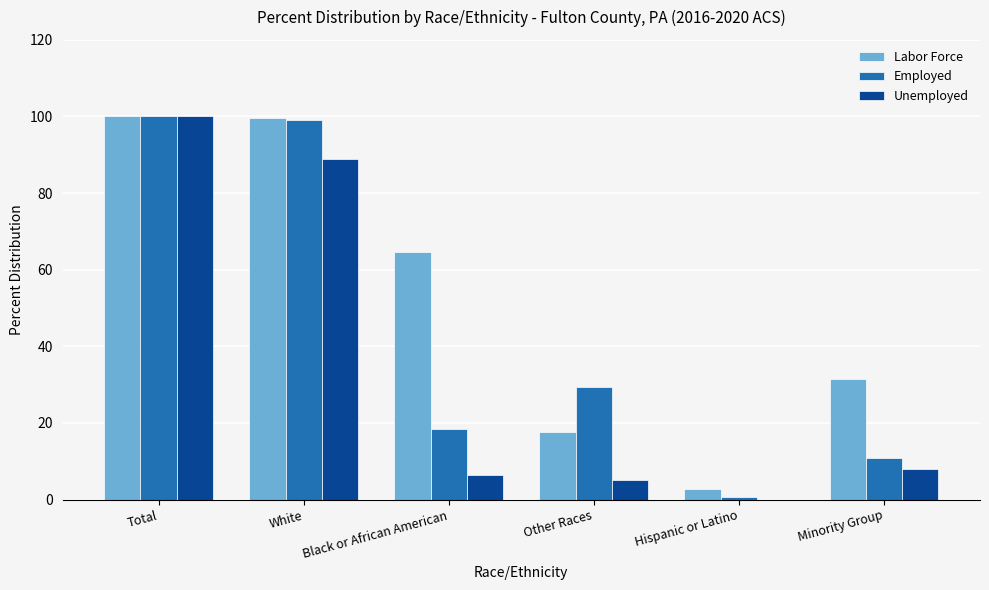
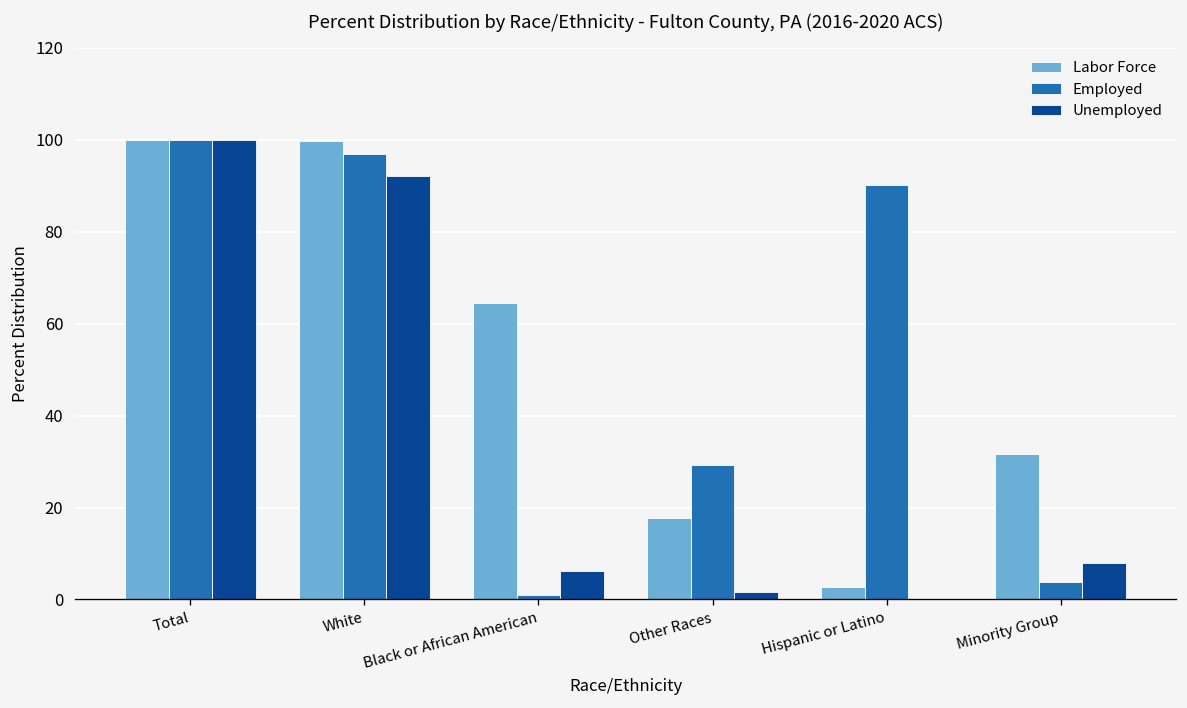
  {
    "Labor Force": {
      "Total": 100,
      "White": 100,
      "Black or African American": 65,
      "Other Races": 18,
      "Hispanic or Latino": 3,
      "Minority Group": 32
    },
    "Employed": {
      "Total": 100,
-     "White": 99,
-     "Black or African American": 18,
+     "White": 97,
+     "Black or African American": 1,
      "Other Races": 29,
-     "Hispanic or Latino": 1,
-     "Minority Group": 11
+     "Hispanic or Latino": 90,
+     "Minority Group": 4
    },
    "Unemployed": {
      "Total": 100,
-     "White": 89,
+     "White": 92,
      "Black or African American": 6,
-     "Other Races": 5,
+     "Other Races": 2,
      "Hispanic or Latino": 0,
      "Minority Group": 8
    }
  }
